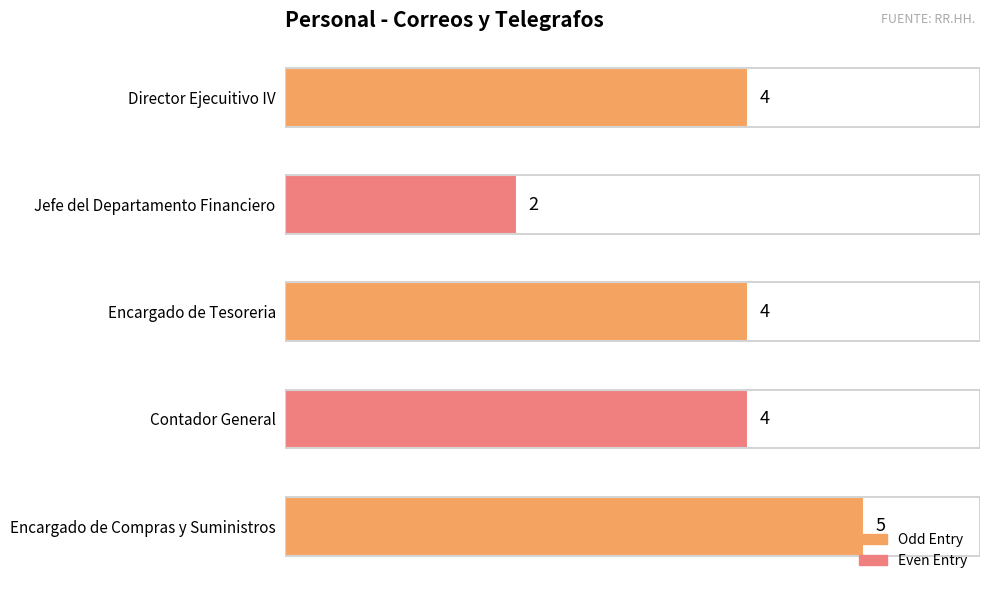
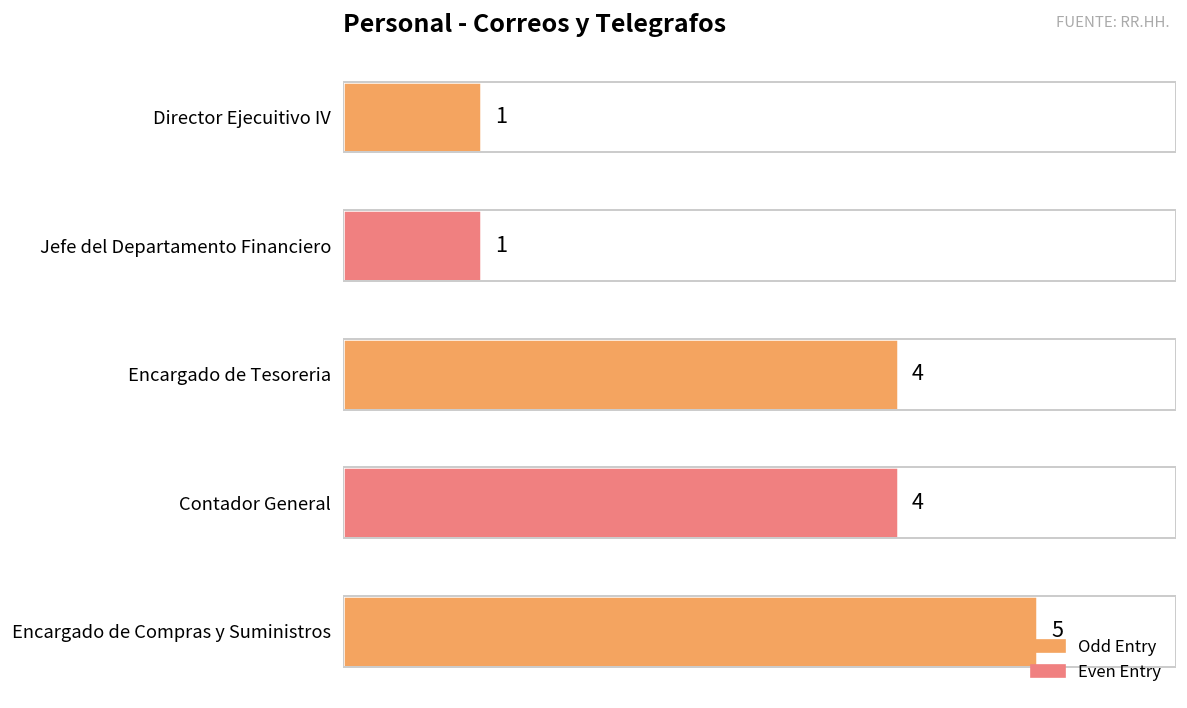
  {
-   "Director Ejecuitivo IV": 4,
-   "Jefe del Departamento Financiero": 2,
+   "Director Ejecuitivo IV": 1,
+   "Jefe del Departamento Financiero": 1,
    "Encargado de Tesoreria": 4,
    "Contador General": 4,
    "Encargado de Compras y Suministros": 5
  }
